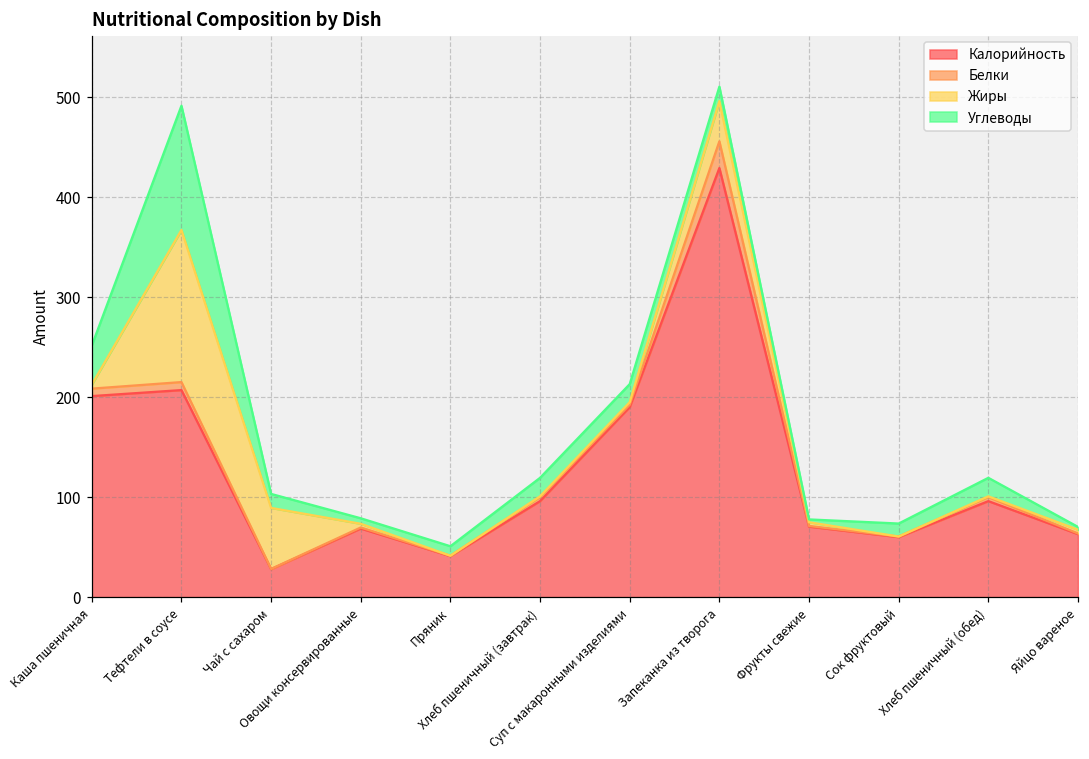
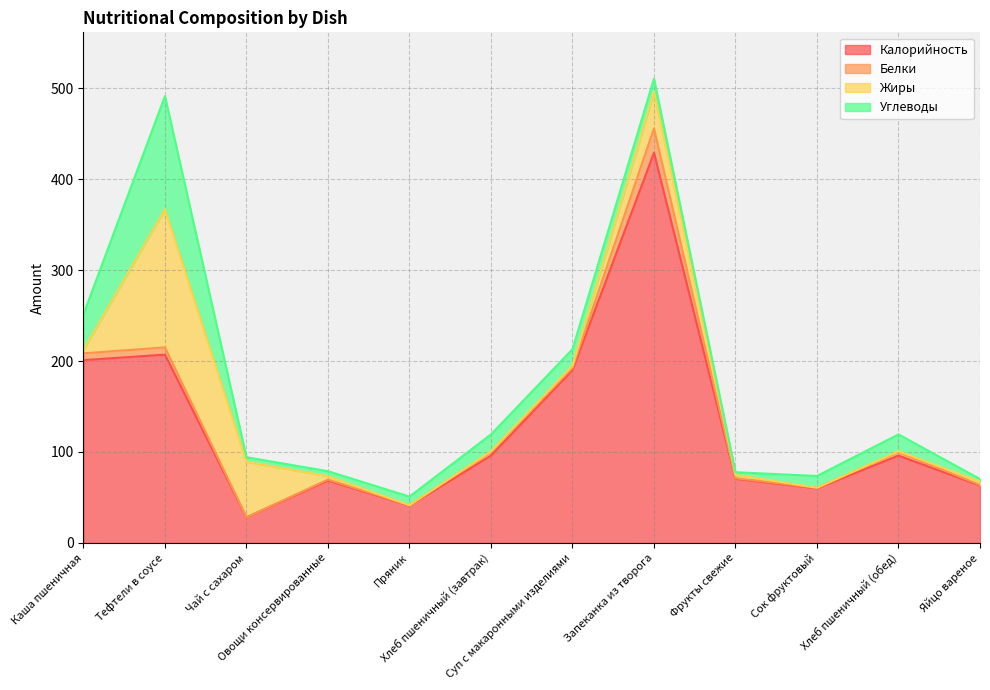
  {
    "Калорийность": {
      "Каша пшеничная": 200,
      "Тефтели в соусе": 210,
      "Хлеб пшеничный (завтрак)": 100,
      "Запеканка из творога": 430,
      "Хлеб пшеничный (обед)": 100
    },
    "Белки": {
      "Каша пшеничная": 10,
      "Тефтели в соусе": 10,
      "Запеканка из творога": 30
    },
    "Жиры": {
      "Каша пшеничная": 0,
      "Тефтели в соусе": 150,
      "Чай с сахаром": 60,
      "Овощи консервированные": 0,
      "Запеканка из творога": 40,
      "Фрукты свежие": 0,
      "Яйцо вареное": 0
    },
    "Углеводы": {
      "Каша пшеничная": 40,
      "Тефтели в соусе": 120,
-     "Чай с сахаром": 14,
+     "Чай с сахаром": 5,
      "Овощи консервированные": 10,
      "Пряник": 10,
      "Хлеб пшеничный (завтрак)": 20,
      "Суп с макаронными изделиями": 20,
      "Запеканка из творога": 10,
      "Фрукты свежие": 0,
      "Сок фруктовый": 10,
      "Хлеб пшеничный (обед)": 20,
      "Яйцо вареное": 0
    }
  }
